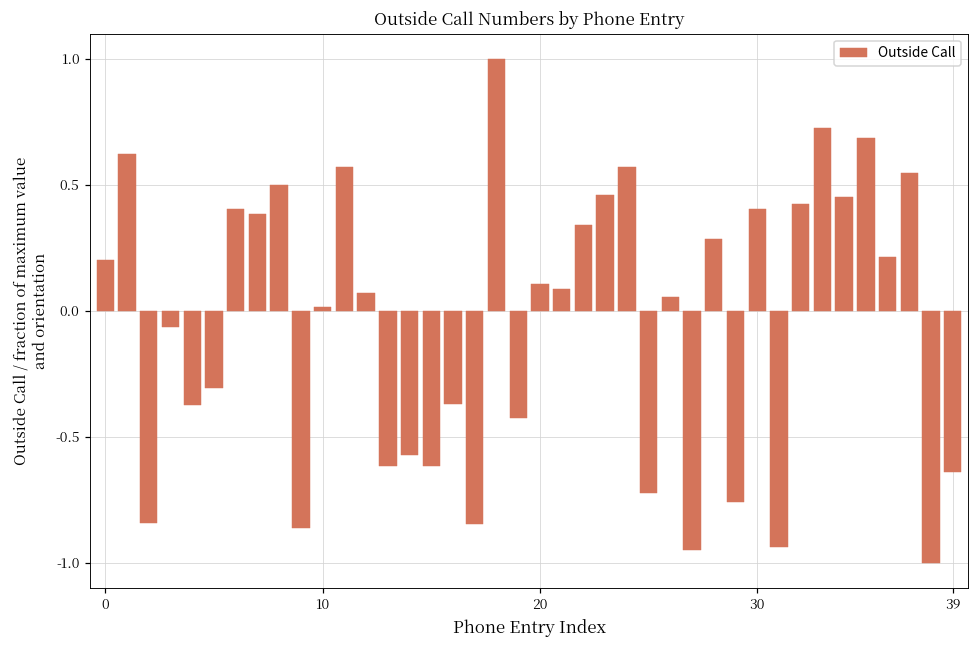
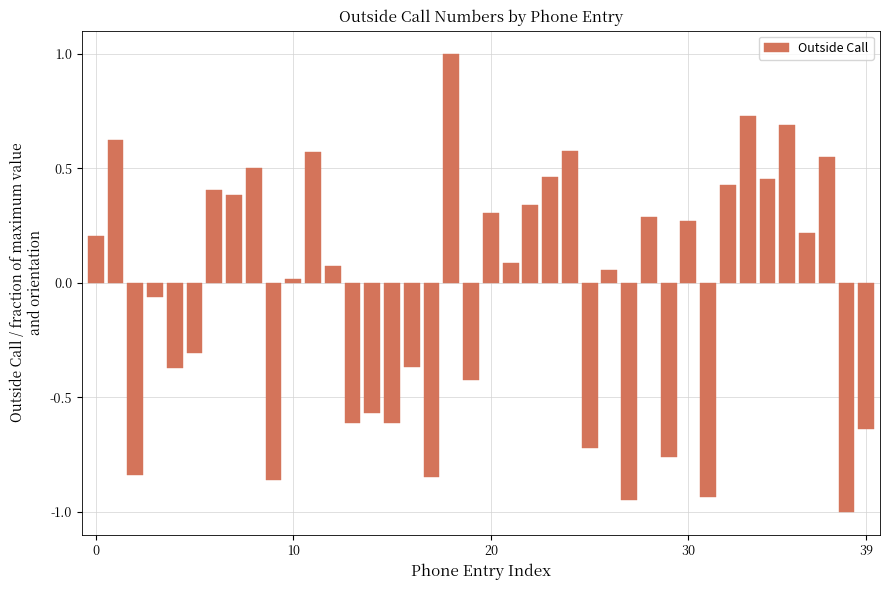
  {
    "0": 0.20,
    "10": 0.02,
-   "20": 0.11,
-   "30": 0.40,
+   "20": 0.30,
+   "30": 0.27,
    "39": -0.64
  }
